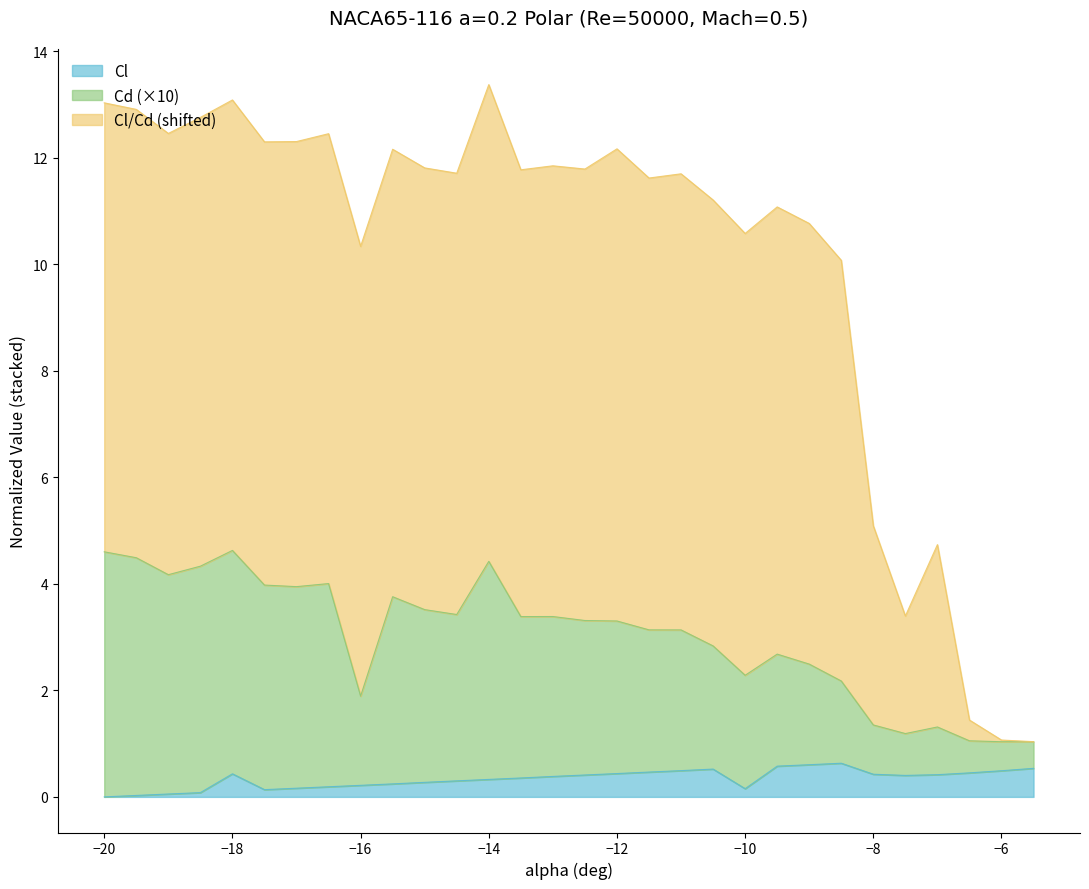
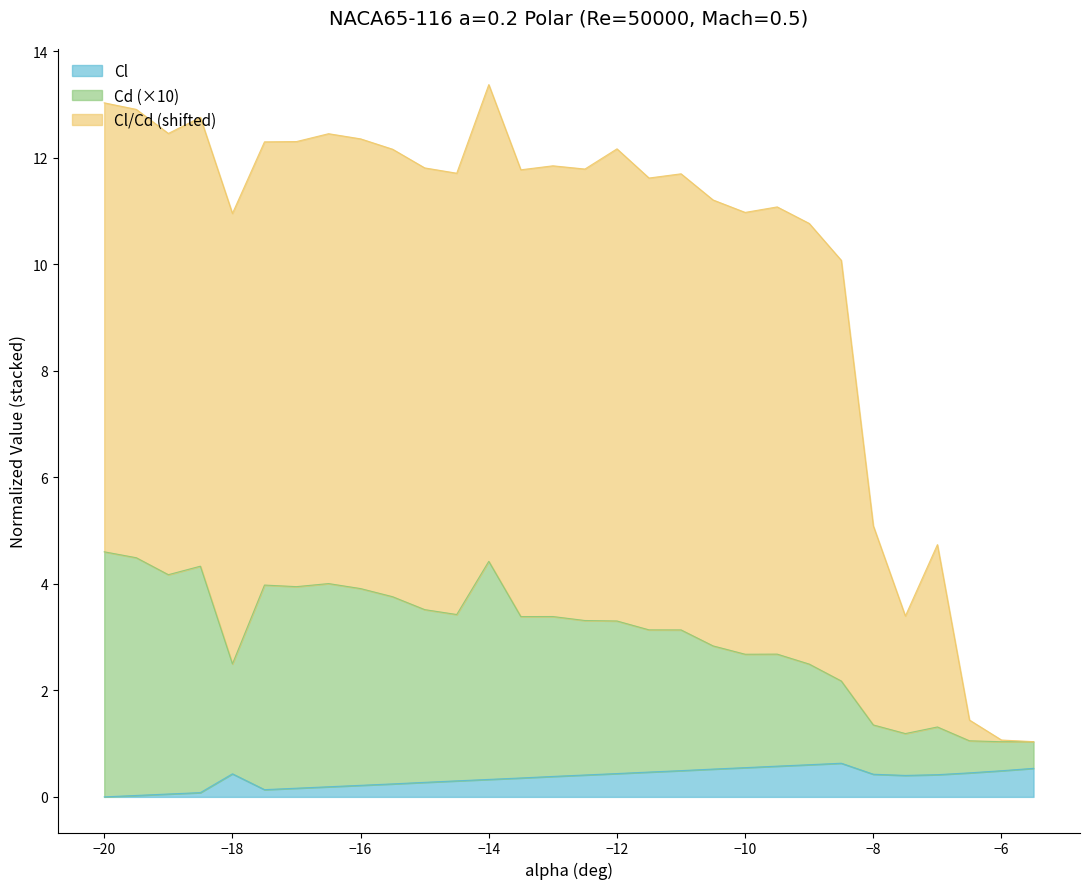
  {
    "Cl": {
      "−20": 0.0,
      "−18": 0.4,
      "−16": 0.2,
      "−14": 0.3,
      "−12": 0.4,
-     "−10": 0.2,
+     "−10": 0.5,
      "−8": 0.4,
      "−6": 0.5
    },
    "Cd (×10)": {
      "−20": 4.6,
-     "−18": 4.2,
-     "−16": 1.7,
+     "−18": 2.1,
+     "−16": 3.7,
      "−14": 4.1,
      "−12": 2.9,
      "−10": 2.1,
      "−8": 0.9
    },
    "Cl/Cd (shifted)": {
      "−20": 8.4,
      "−18": 8.5,
      "−16": 8.4,
      "−14": 9.0,
      "−12": 8.9,
      "−10": 8.3,
      "−8": 3.7
    }
  }
